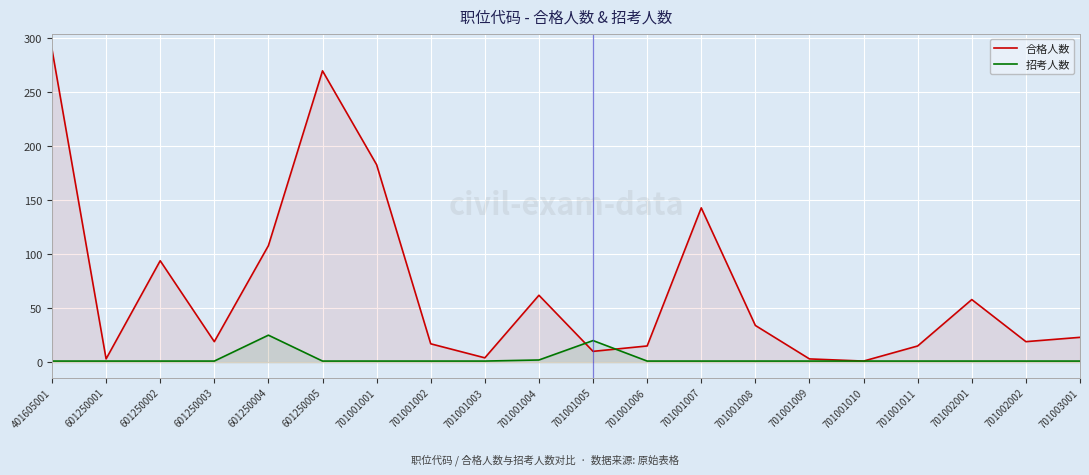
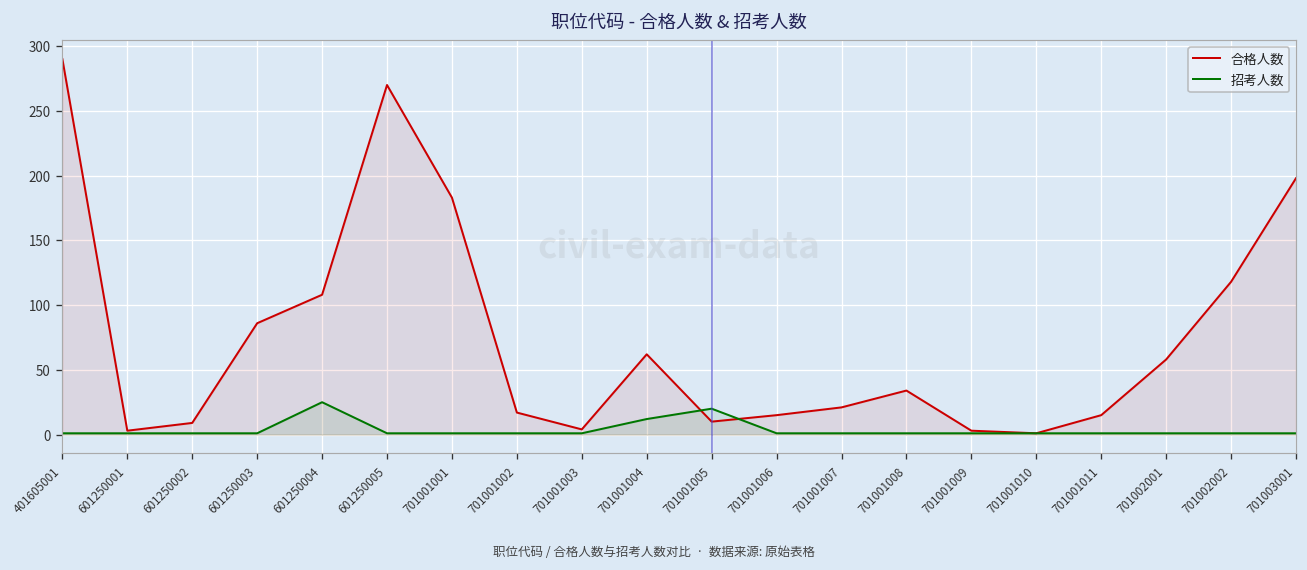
  {
    "合格人数": {
      "401605001": 290,
-     "601250002": 94,
-     "601250003": 19,
+     "601250002": 9,
+     "601250003": 86,
      "601250004": 108,
      "601250005": 270,
      "701001001": 183,
      "701001002": 17,
      "701001003": 4,
      "701001004": 62,
      "701001005": 10,
      "701001006": 15,
-     "701001007": 143,
+     "701001007": 21,
      "701001008": 34,
      "701001011": 15,
      "701002001": 58,
-     "701002002": 19,
-     "701003001": 23
+     "701002002": 118,
+     "701003001": 198
    },
    "招考人数": {
      "401605001": 1,
      "601250002": 1,
      "601250003": 1,
      "601250004": 25,
      "601250005": 1,
      "701001001": 1,
      "701001002": 1,
      "701001003": 1,
-     "701001004": 2,
+     "701001004": 12,
      "701001005": 20,
      "701001006": 1,
      "701001007": 1,
      "701001008": 1,
      "701001011": 1,
      "701002001": 1,
      "701002002": 1,
      "701003001": 1
    }
  }
